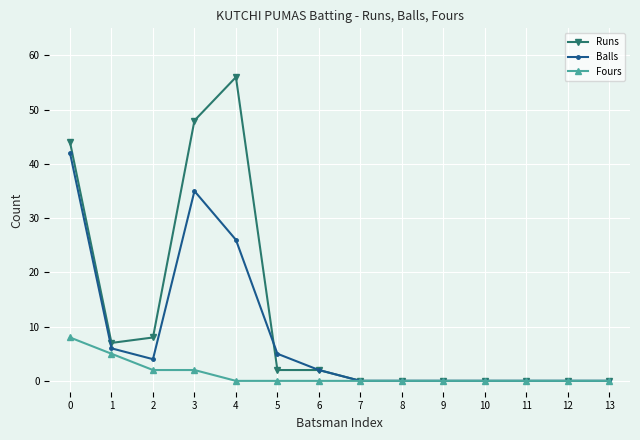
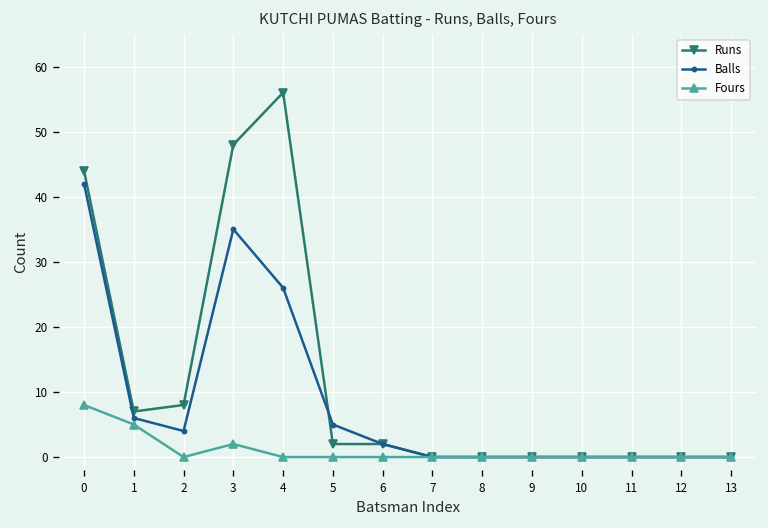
  {
    "Fours": {
      "0": 8,
      "1": 5,
-     "2": 2,
+     "2": 0,
      "3": 2,
      "4": 0,
      "5": 0,
      "6": 0
    }
  }
